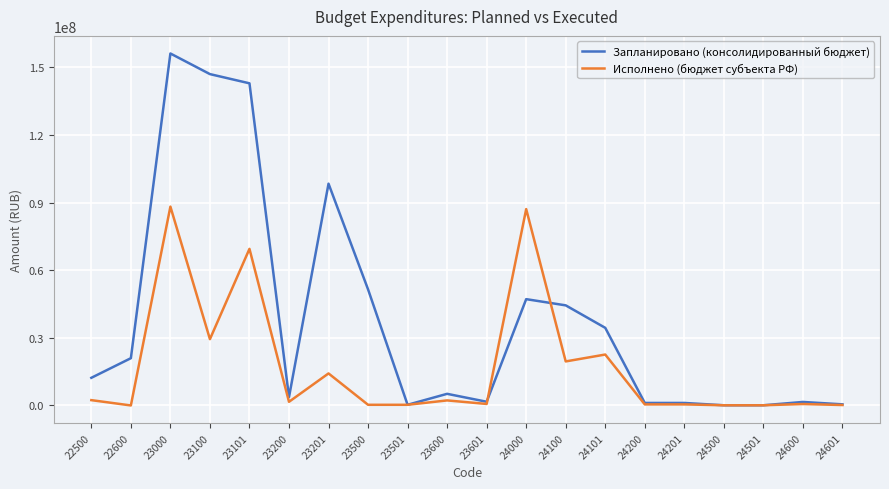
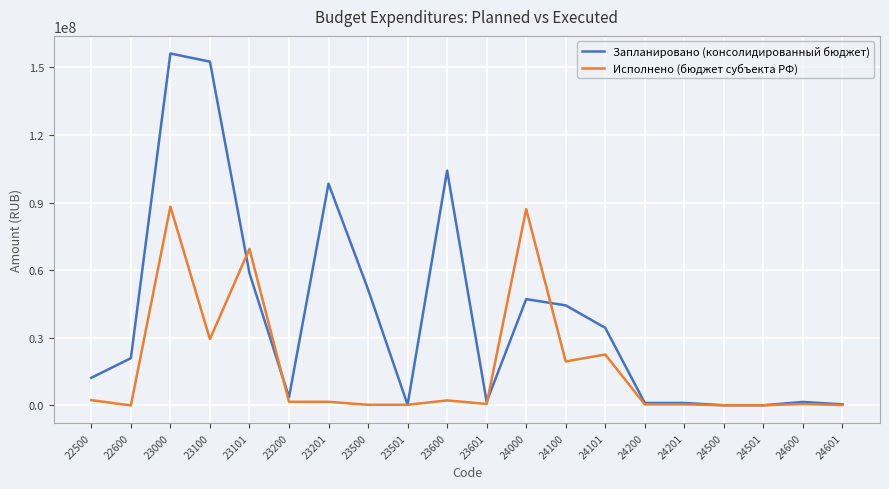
  {
    "Запланировано (консолидированный бюджет)": {
      "22500": 12000000,
      "22600": 21000000,
      "23000": 156000000,
-     "23100": 147000000,
-     "23101": 143000000,
+     "23100": 153000000,
+     "23101": 59000000,
      "23200": 4000000,
      "23201": 98000000,
      "23500": 52000000,
-     "23600": 5000000,
+     "23600": 104000000,
      "24000": 47000000,
      "24100": 44000000,
      "24101": 34000000
    },
    "Исполнено (бюджет субъекта РФ)": {
      "22500": 2000000,
      "22600": 0,
      "23000": 88000000,
      "23100": 29000000,
      "23101": 70000000,
      "23200": 2000000,
-     "23201": 14000000,
+     "23201": 2000000,
      "23500": 0,
      "23600": 2000000,
      "24000": 87000000,
      "24100": 20000000,
      "24101": 23000000
    }
  }
